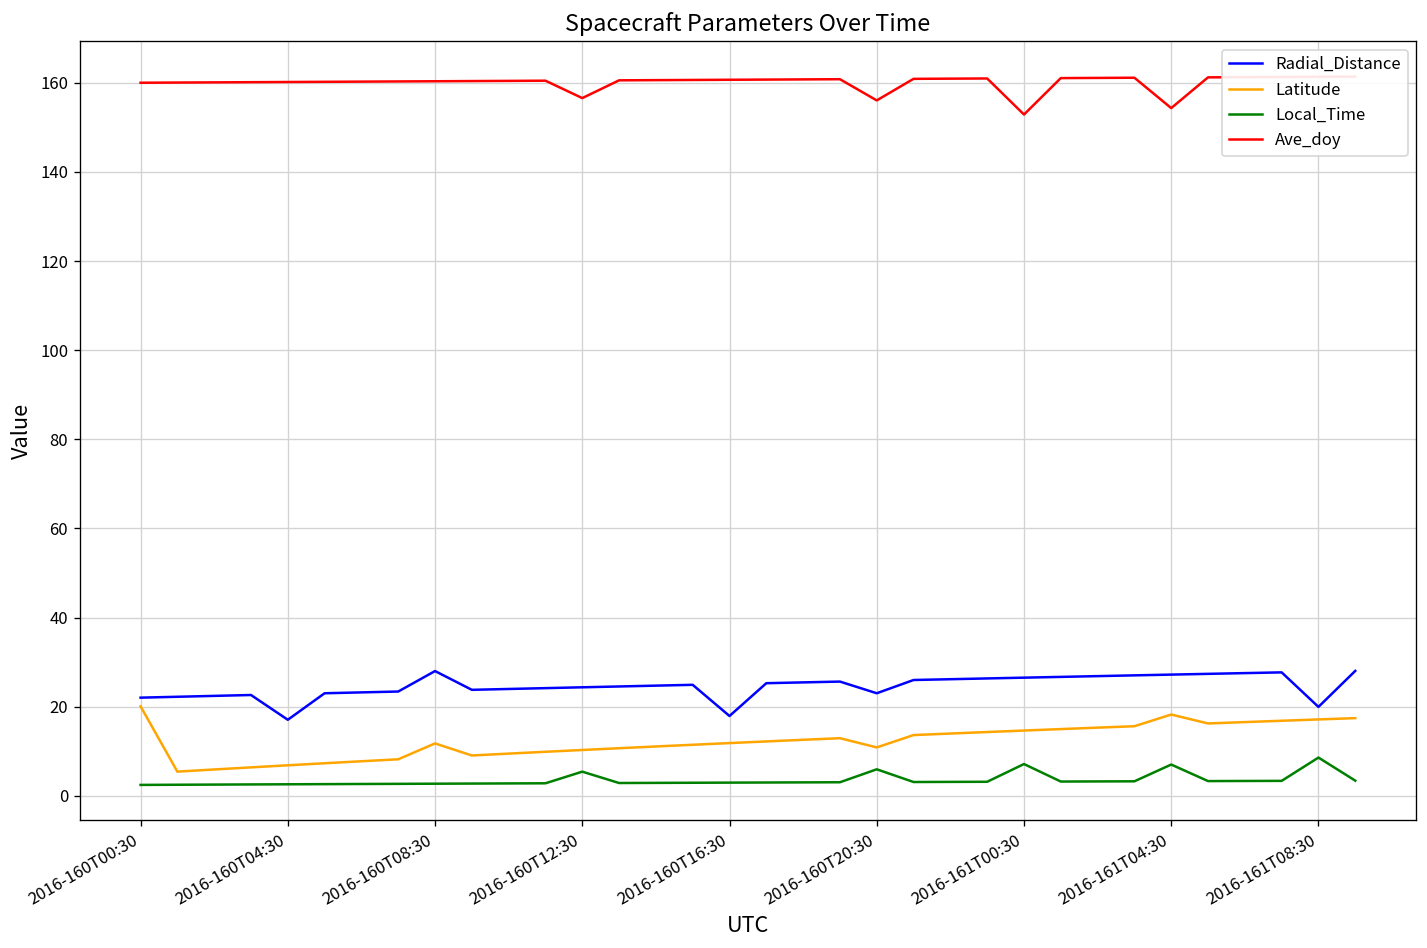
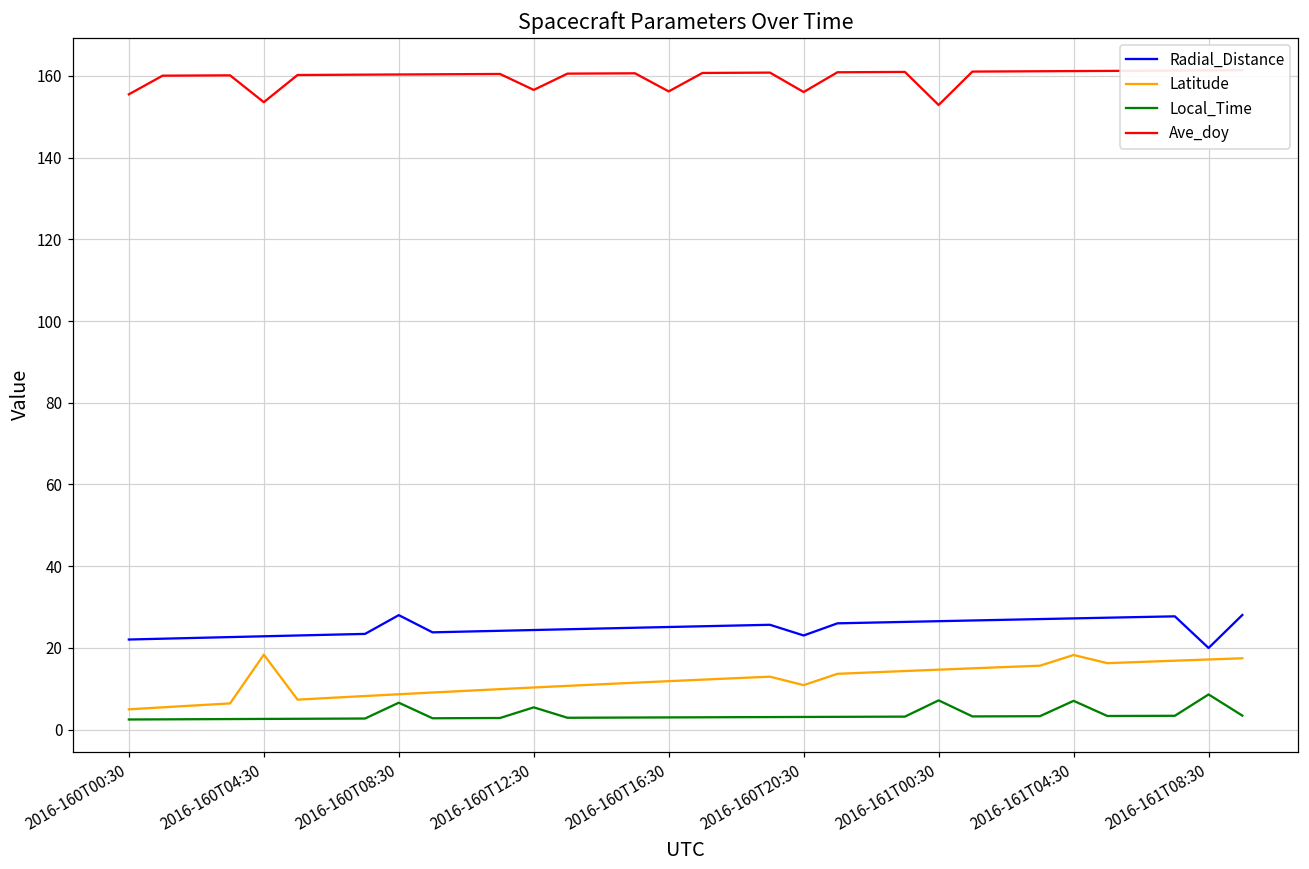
  {
    "Radial_Distance": {
      "2016-160T00:30": 22,
-     "2016-160T04:30": 17,
+     "2016-160T04:30": 23,
      "2016-160T08:30": 28,
      "2016-160T12:30": 24,
-     "2016-160T16:30": 18,
+     "2016-160T16:30": 25,
      "2016-160T20:30": 23,
      "2016-161T00:30": 27,
      "2016-161T04:30": 27,
      "2016-161T08:30": 20
    },
    "Latitude": {
-     "2016-160T00:30": 20,
-     "2016-160T04:30": 7,
-     "2016-160T08:30": 12,
+     "2016-160T00:30": 5,
+     "2016-160T04:30": 18,
+     "2016-160T08:30": 9,
      "2016-160T12:30": 10,
      "2016-160T16:30": 12,
      "2016-160T20:30": 11,
      "2016-161T00:30": 15,
      "2016-161T04:30": 18,
      "2016-161T08:30": 17
    },
    "Local_Time": {
      "2016-160T00:30": 2,
      "2016-160T04:30": 3,
-     "2016-160T08:30": 3,
+     "2016-160T08:30": 7,
      "2016-160T12:30": 5,
      "2016-160T16:30": 3,
-     "2016-160T20:30": 6,
+     "2016-160T20:30": 3,
      "2016-161T00:30": 7,
      "2016-161T04:30": 7,
      "2016-161T08:30": 9
    },
    "Ave_doy": {
-     "2016-160T00:30": 160,
-     "2016-160T04:30": 160,
+     "2016-160T00:30": 155,
+     "2016-160T04:30": 154,
      "2016-160T08:30": 160,
      "2016-160T12:30": 157,
-     "2016-160T16:30": 161,
+     "2016-160T16:30": 156,
      "2016-160T20:30": 156,
      "2016-161T00:30": 153,
-     "2016-161T04:30": 154
+     "2016-161T04:30": 161
    }
  }
